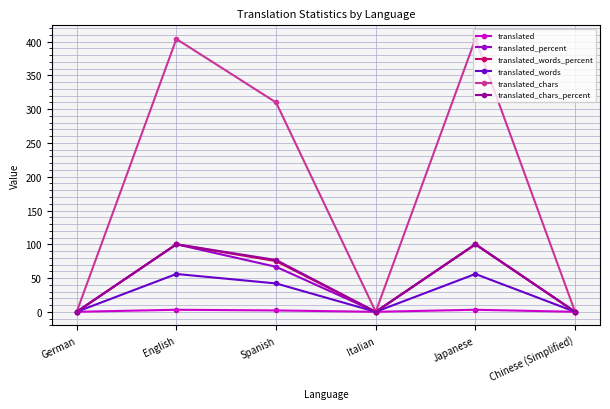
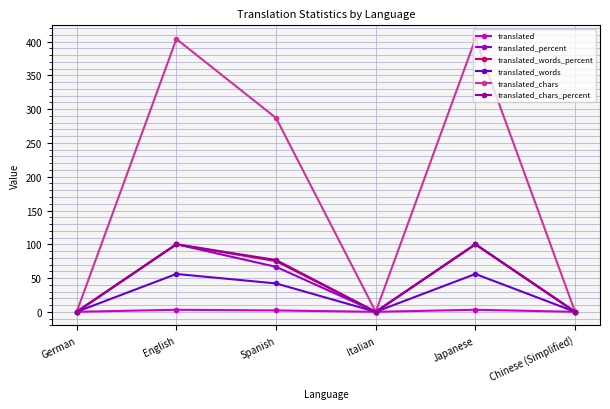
  {
    "translated_chars": {
      "English": 400,
-     "Spanish": 310
+     "Spanish": 290
    }
  }
